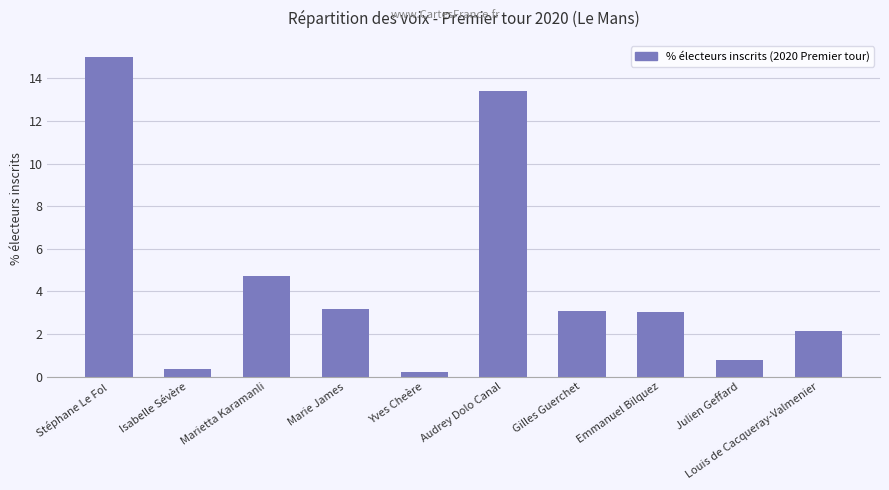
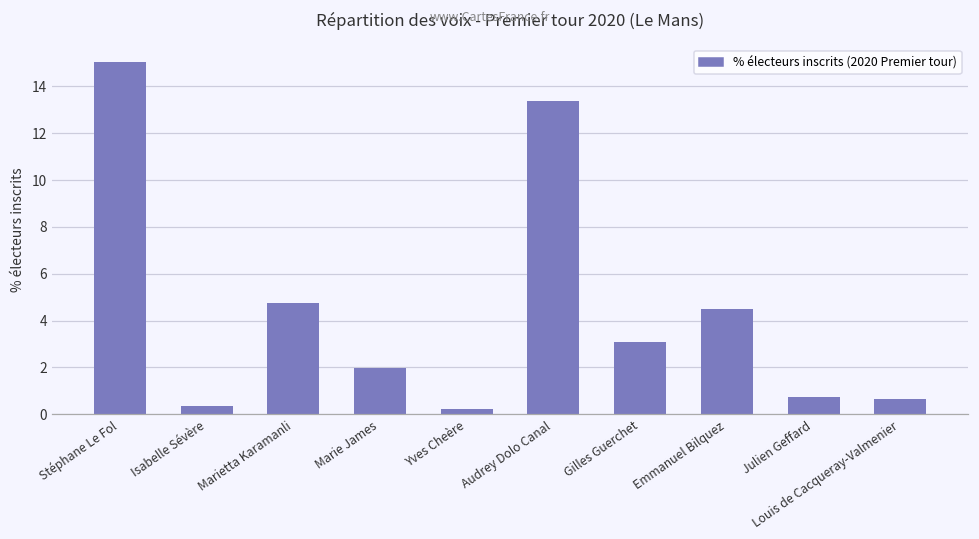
  {
    "Stéphane Le Fol": 15.0,
    "Isabelle Sévère": 0.4,
    "Marietta Karamanli": 4.7,
-   "Marie James": 3.2,
+   "Marie James": 2.0,
    "Yves Cheère": 0.2,
    "Audrey Dolo Canal": 13.4,
    "Gilles Guerchet": 3.1,
-   "Emmanuel Bilquez": 3.1,
+   "Emmanuel Bilquez": 4.5,
    "Julien Geffard": 0.8,
-   "Louis de Cacqueray-Valmenier": 2.2
+   "Louis de Cacqueray-Valmenier": 0.7
  }
